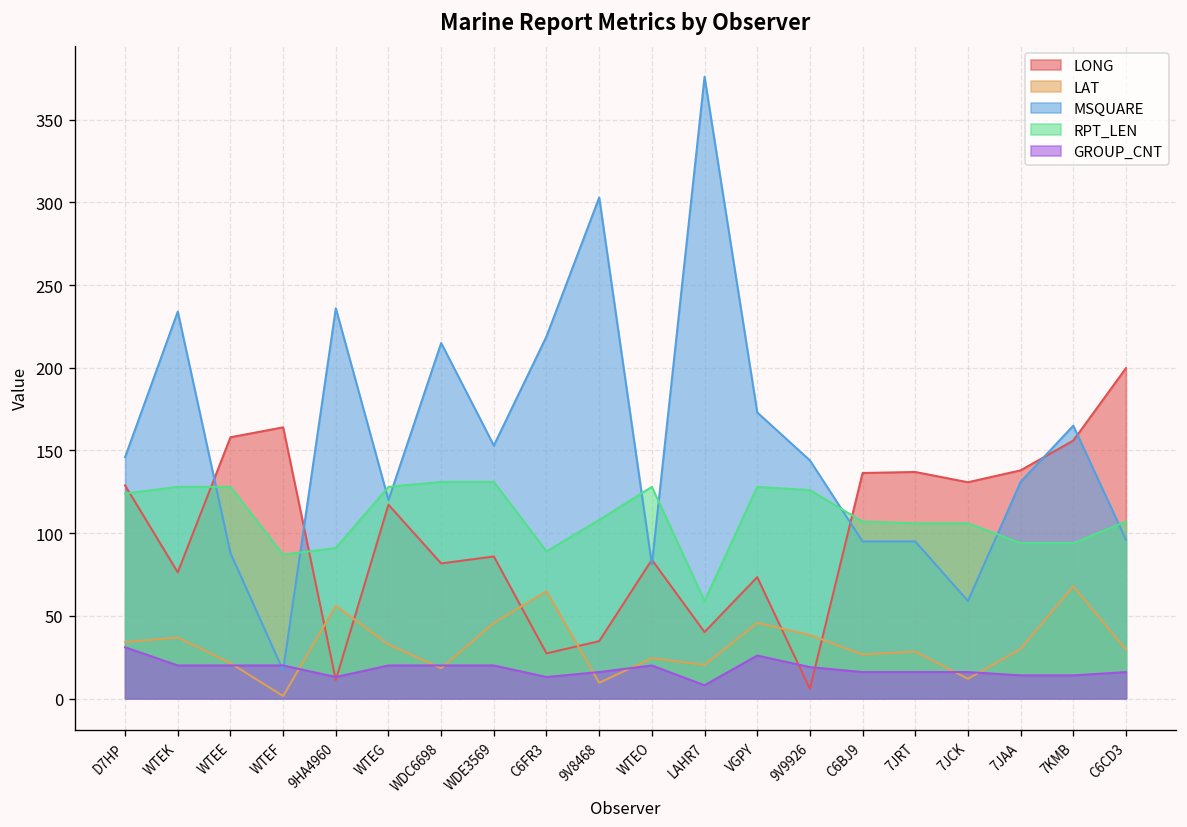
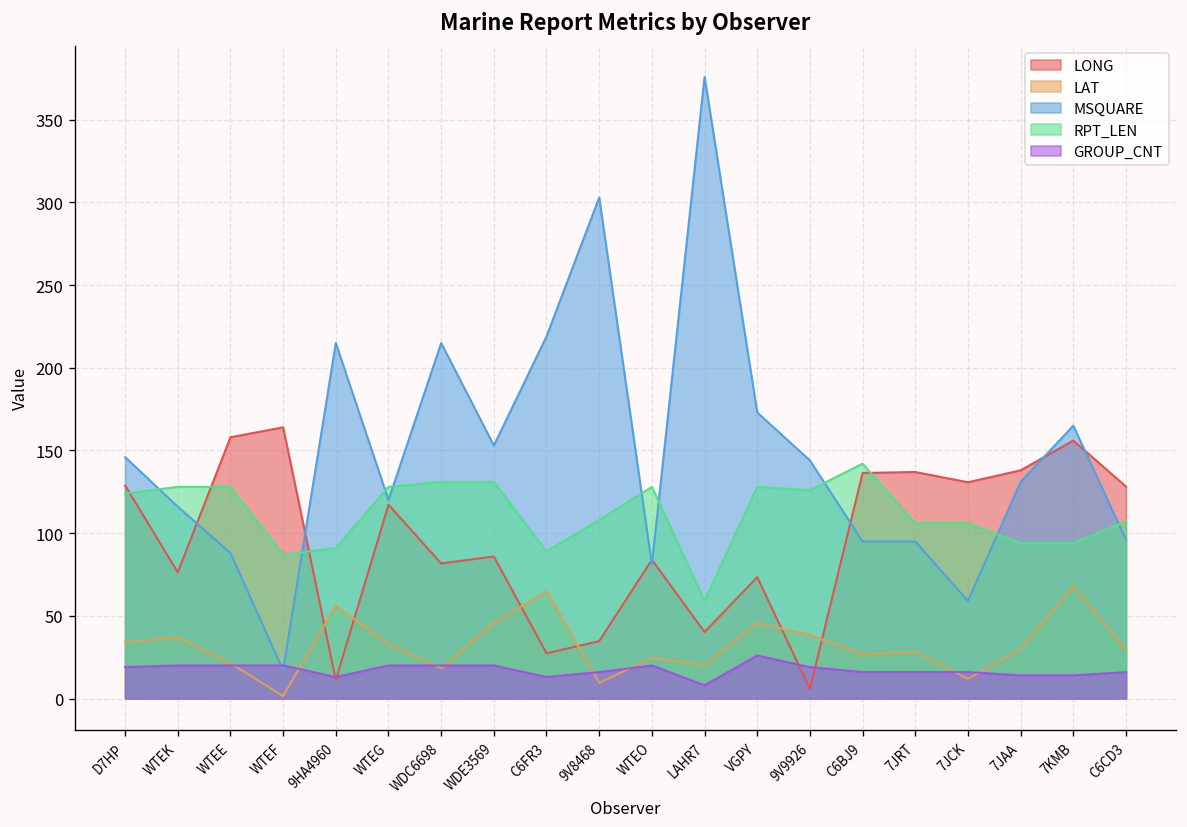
  {
    "LONG": {
      "D7HP": 129,
      "WTEK": 76,
      "WTEE": 158,
      "WTEF": 164,
      "WTEG": 117,
      "WDC6698": 82,
      "WDE3569": 86,
      "C6FR3": 27,
      "9V8468": 35,
      "WTEO": 84,
      "LAHR7": 40,
      "VGPY": 73,
      "9V9926": 6,
      "C6BJ9": 136,
      "7JRT": 137,
      "7JCK": 131,
      "7JAA": 138,
      "7KMB": 156,
-     "C6CD3": 200
+     "C6CD3": 128
    },
    "LAT": {
      "D7HP": 34,
      "WTEK": 37,
      "WTEF": 2,
      "9HA4960": 56,
      "WTEG": 33,
      "WDE3569": 46,
      "C6FR3": 65,
      "9V8468": 10,
      "WTEO": 24,
      "LAHR7": 20,
      "VGPY": 46,
      "9V9926": 38,
      "C6BJ9": 27,
      "7JRT": 28,
      "7JCK": 12,
      "7JAA": 30,
      "7KMB": 68,
      "C6CD3": 30
    },
    "MSQUARE": {
      "D7HP": 146,
-     "WTEK": 234,
+     "WTEK": 116,
      "WTEE": 88,
      "WTEF": 17,
-     "9HA4960": 236,
+     "9HA4960": 215,
      "WTEG": 120,
      "WDC6698": 215,
      "WDE3569": 153,
      "C6FR3": 219,
      "9V8468": 303,
      "WTEO": 81,
      "LAHR7": 376,
      "VGPY": 173,
      "9V9926": 144,
      "C6BJ9": 95,
      "7JRT": 95,
      "7JCK": 59,
      "7JAA": 131,
      "7KMB": 165,
      "C6CD3": 96
    },
    "RPT_LEN": {
      "D7HP": 124,
      "WTEK": 128,
      "WTEE": 128,
      "WTEF": 87,
      "9HA4960": 91,
      "WTEG": 128,
      "WDC6698": 131,
      "WDE3569": 131,
      "C6FR3": 89,
      "9V8468": 108,
      "WTEO": 128,
      "LAHR7": 59,
      "VGPY": 128,
      "9V9926": 126,
-     "C6BJ9": 107,
+     "C6BJ9": 142,
      "7JRT": 106,
      "7JCK": 106,
      "7JAA": 94,
      "7KMB": 94,
      "C6CD3": 107
    },
    "GROUP_CNT": {
-     "D7HP": 31,
+     "D7HP": 19,
      "WTEK": 20,
      "WTEF": 20,
      "WTEG": 20,
      "WDE3569": 20,
      "C6FR3": 13,
      "9V8468": 16,
      "WTEO": 20,
      "LAHR7": 8,
      "VGPY": 26,
      "9V9926": 19,
      "C6BJ9": 16,
      "7JRT": 16,
      "7JCK": 16,
      "7JAA": 14,
      "7KMB": 14,
      "C6CD3": 16
    }
  }
